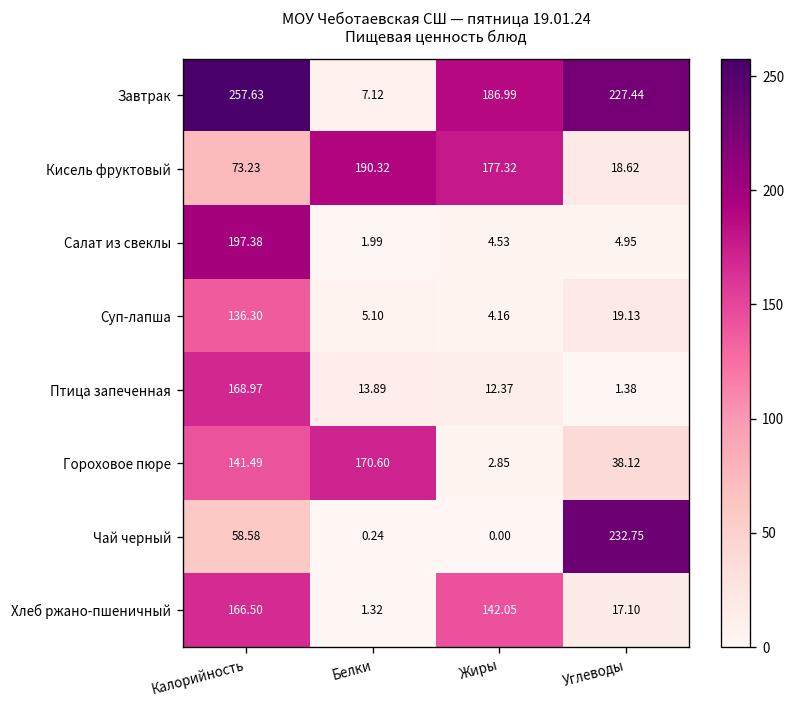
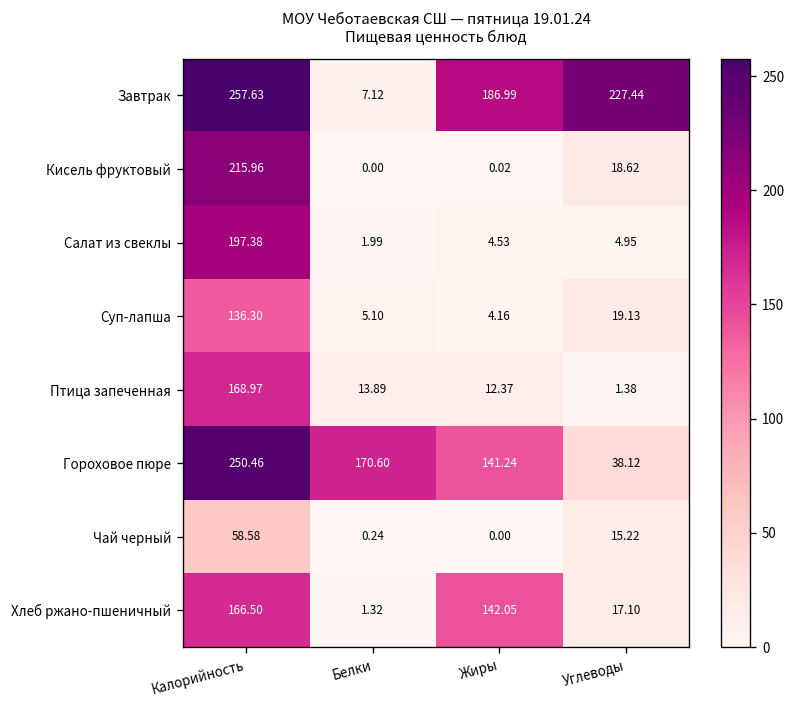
  {
    "Завтрак": {
      "Калорийность": 257.63,
      "Белки": 7.12,
      "Жиры": 186.99,
      "Углеводы": 227.44
    },
    "Кисель фруктовый": {
-     "Калорийность": 73.23,
-     "Белки": 190.32,
-     "Жиры": 177.32,
+     "Калорийность": 215.96,
+     "Белки": 0.00,
+     "Жиры": 0.02,
      "Углеводы": 18.62
    },
    "Салат из свеклы": {
      "Калорийность": 197.38,
      "Белки": 1.99,
      "Жиры": 4.53,
      "Углеводы": 4.95
    },
    "Суп-лапша": {
      "Калорийность": 136.30,
      "Белки": 5.10,
      "Жиры": 4.16,
      "Углеводы": 19.13
    },
    "Птица запеченная": {
      "Калорийность": 168.97,
      "Белки": 13.89,
      "Жиры": 12.37,
      "Углеводы": 1.38
    },
    "Гороховое пюре": {
-     "Калорийность": 141.49,
+     "Калорийность": 250.46,
      "Белки": 170.60,
-     "Жиры": 2.85,
+     "Жиры": 141.24,
      "Углеводы": 38.12
    },
    "Чай черный": {
      "Калорийность": 58.58,
      "Белки": 0.24,
      "Жиры": 0.00,
-     "Углеводы": 232.75
+     "Углеводы": 15.22
    },
    "Хлеб ржано-пшеничный": {
      "Калорийность": 166.50,
      "Белки": 1.32,
      "Жиры": 142.05,
      "Углеводы": 17.10
    }
  }
